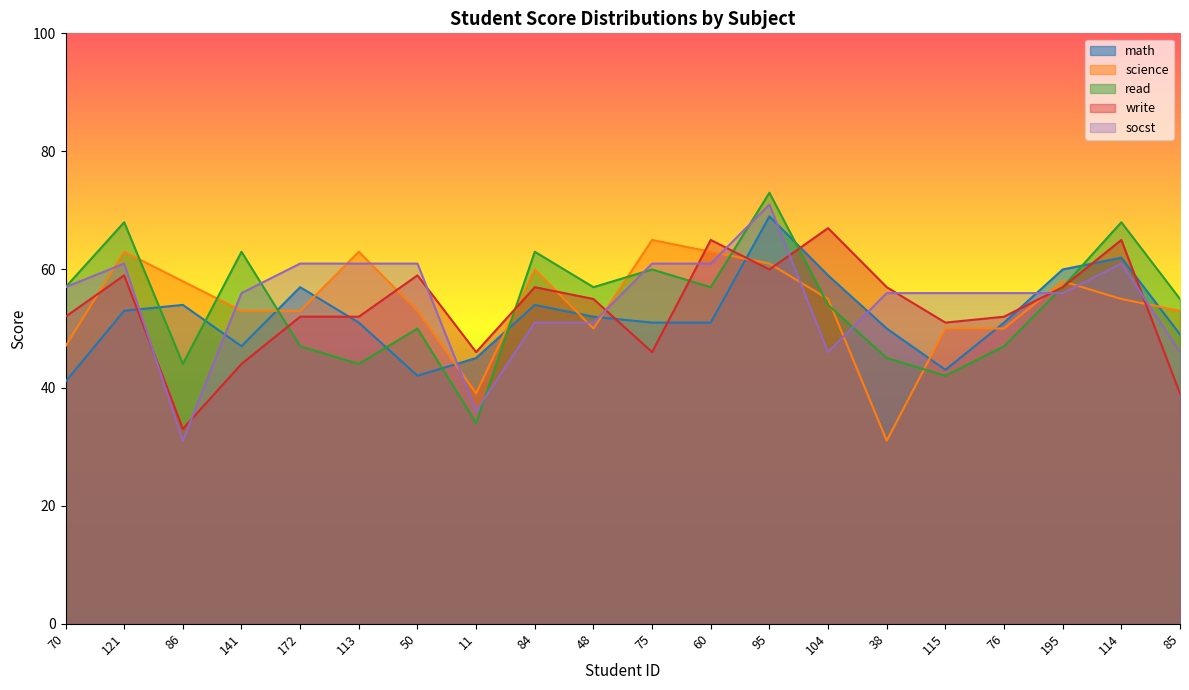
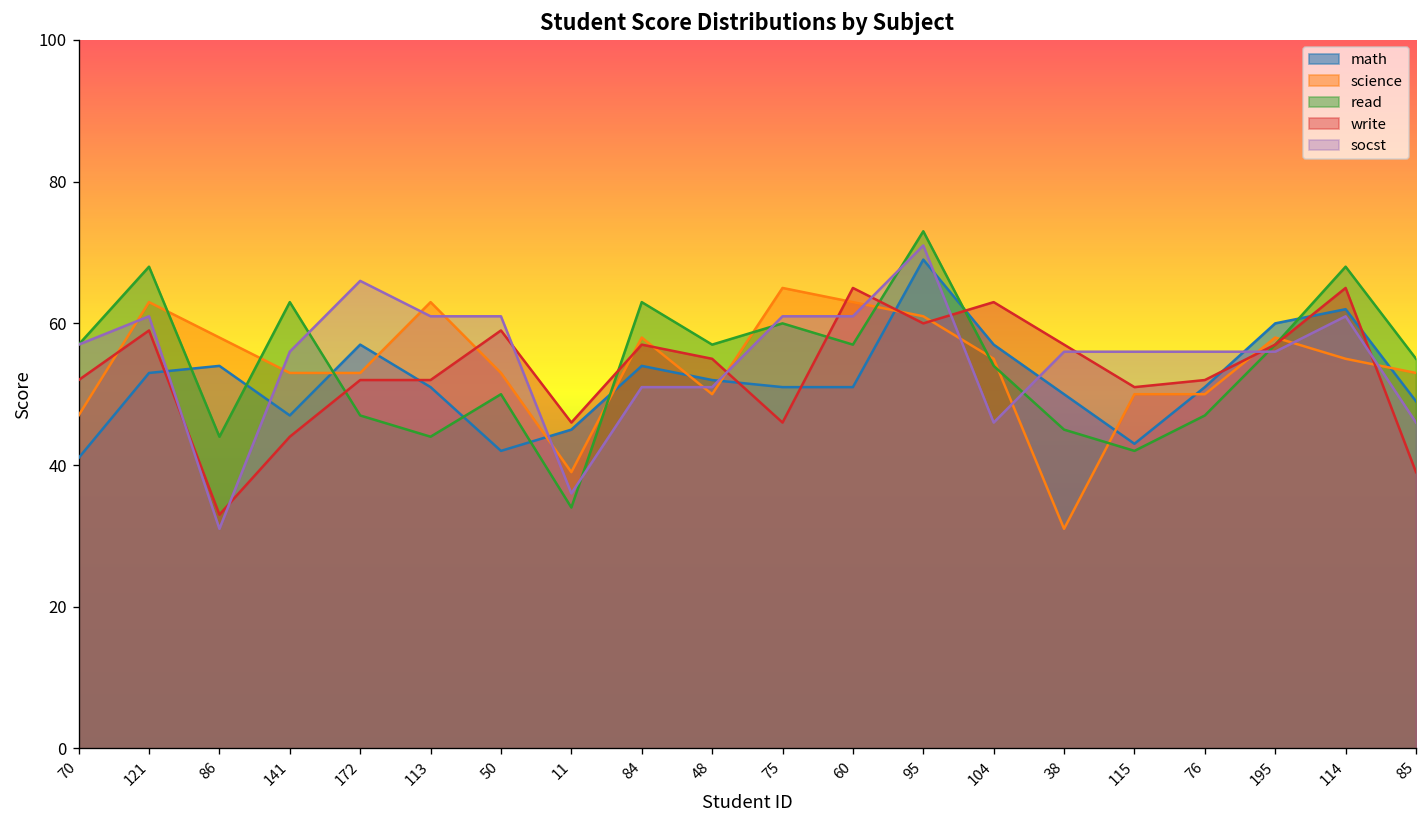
  {
    "math": {
      "70": 41,
      "121": 53,
      "86": 54,
      "141": 47,
      "172": 57,
      "113": 51,
      "50": 42,
      "11": 45,
      "84": 54,
      "48": 52,
      "75": 51,
      "60": 51,
      "95": 69,
-     "104": 59,
+     "104": 57,
      "38": 50,
      "115": 43,
      "76": 51,
      "195": 60,
      "114": 62,
      "85": 49
    },
    "science": {
      "70": 47,
      "121": 63,
      "86": 58,
      "141": 53,
      "172": 53,
      "113": 63,
      "50": 53,
      "11": 39,
-     "84": 60,
+     "84": 58,
      "48": 50,
      "75": 65,
      "60": 63,
      "95": 61,
      "104": 55,
      "38": 31,
      "115": 50,
      "76": 50,
      "195": 58,
      "114": 55,
      "85": 53
    },
    "read": {
      "121": 68,
      "86": 44,
      "141": 63,
      "172": 47,
      "113": 44,
      "50": 50,
      "11": 34,
      "84": 63,
      "48": 57,
      "75": 60,
      "60": 57,
      "95": 73,
      "104": 54,
      "38": 45,
      "115": 42,
      "76": 47,
      "114": 68,
      "85": 55
    },
    "write": {
      "70": 52,
      "121": 59,
      "86": 33,
      "141": 44,
      "172": 52,
      "113": 52,
      "50": 59,
      "11": 46,
      "84": 57,
      "48": 55,
      "75": 46,
      "60": 65,
      "95": 60,
-     "104": 67,
+     "104": 63,
      "38": 57,
      "115": 51,
      "76": 52,
      "114": 65,
      "85": 39
    },
    "socst": {
      "121": 61,
      "86": 31,
      "141": 56,
-     "172": 61,
+     "172": 66,
      "113": 61,
      "50": 61,
      "11": 36,
      "84": 51,
      "48": 51,
      "75": 61,
      "60": 61,
      "95": 71,
      "104": 46,
      "38": 56,
      "115": 56,
      "76": 56,
      "195": 56,
      "114": 61,
      "85": 46
    }
  }
